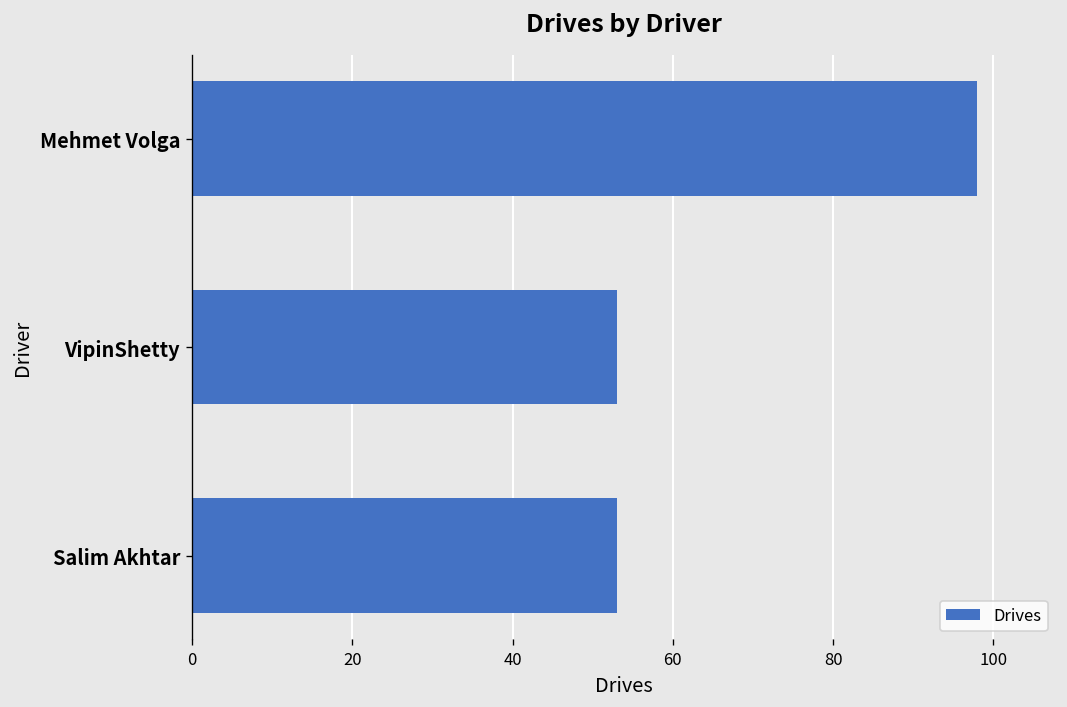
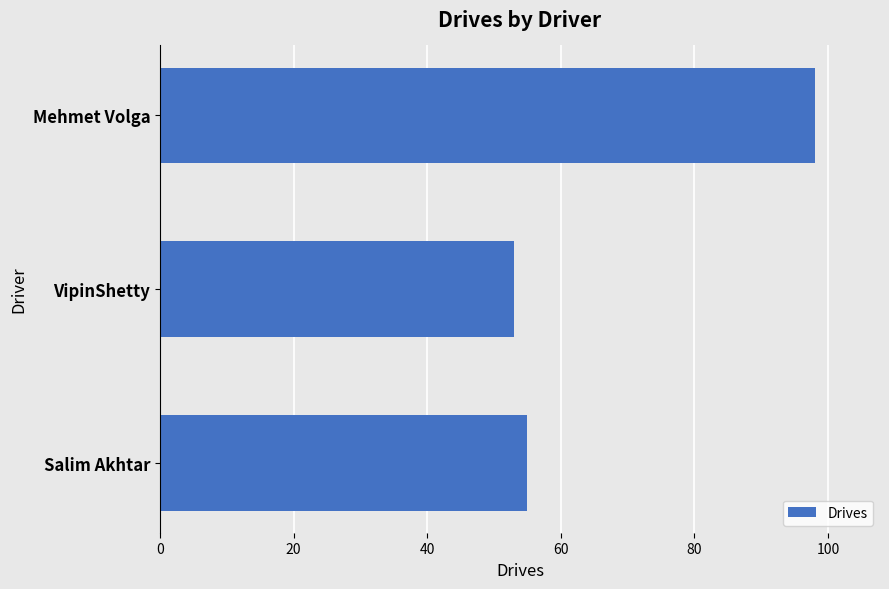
  {
    "Mehmet Volga": 98,
    "VipinShetty": 53,
-   "Salim Akhtar": 53
+   "Salim Akhtar": 55
  }
